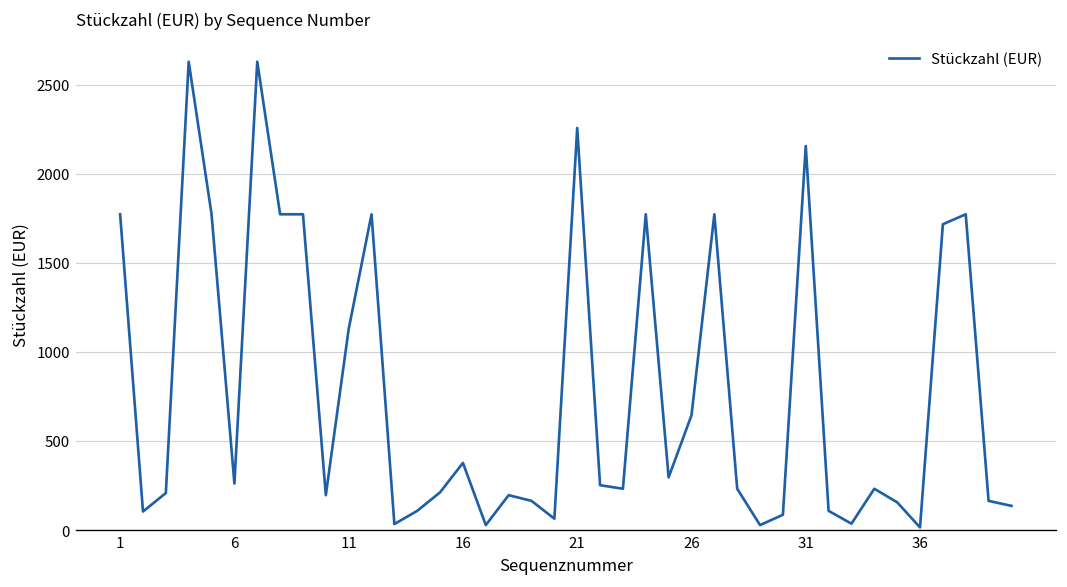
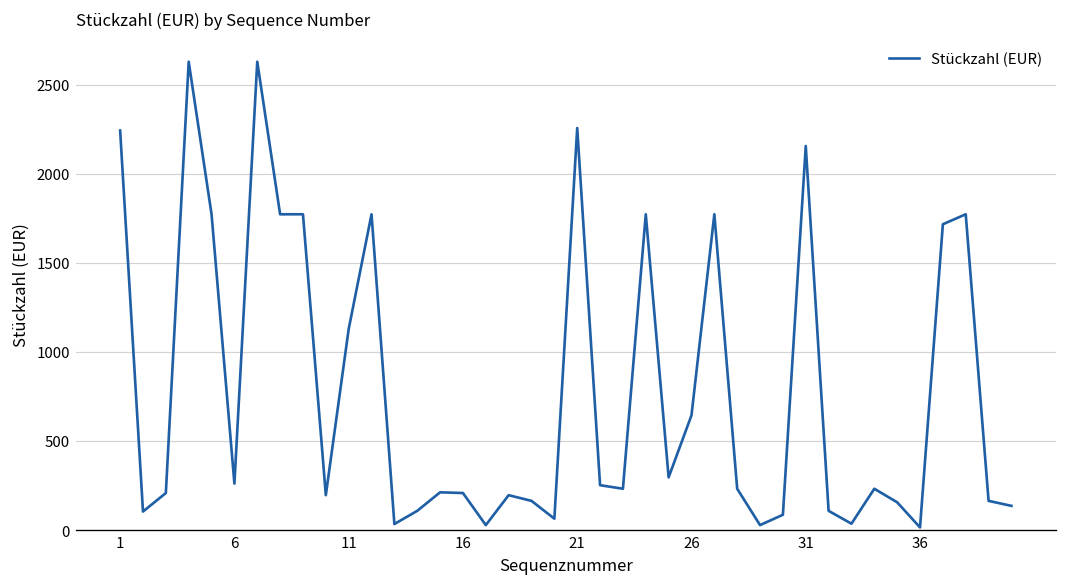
  {
-   "1": 1770,
+   "1": 2240,
    "6": 260,
    "11": 1130,
-   "16": 380,
+   "16": 210,
    "21": 2260,
    "26": 640,
    "31": 2160,
    "36": 20
  }
